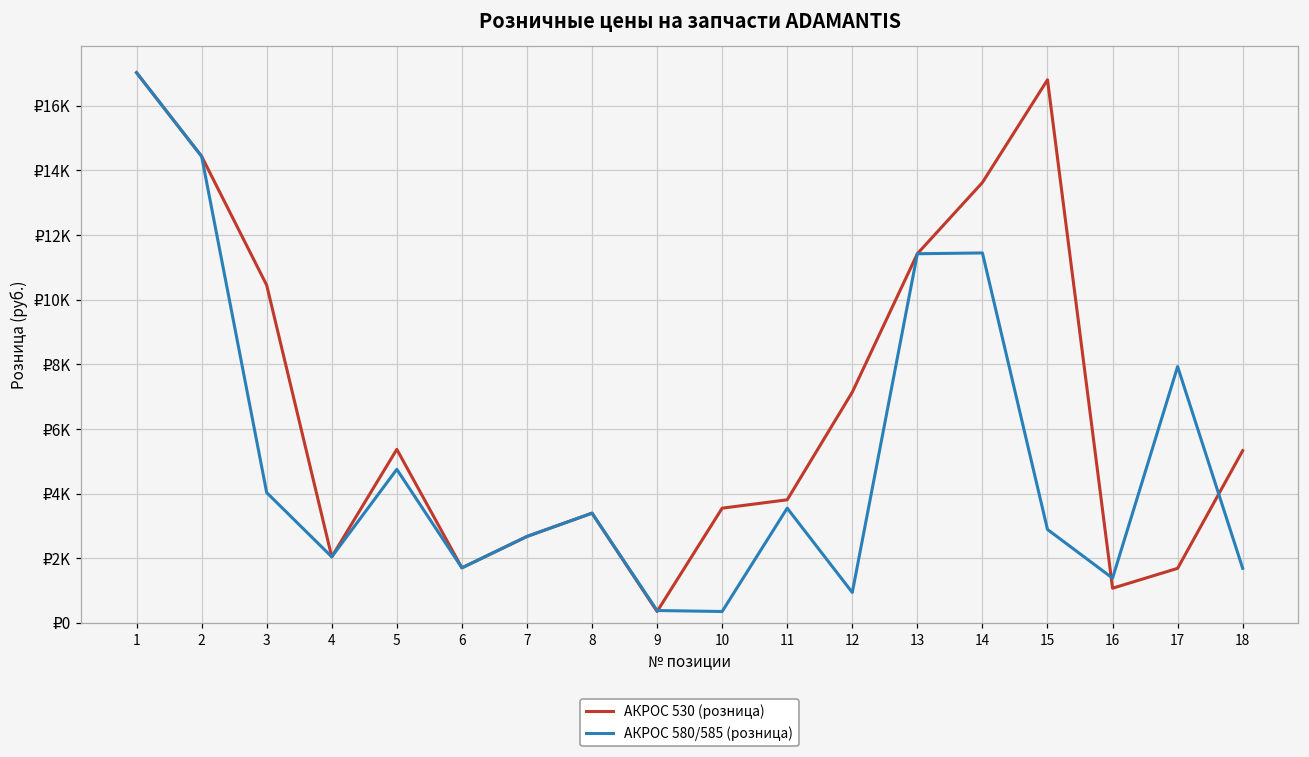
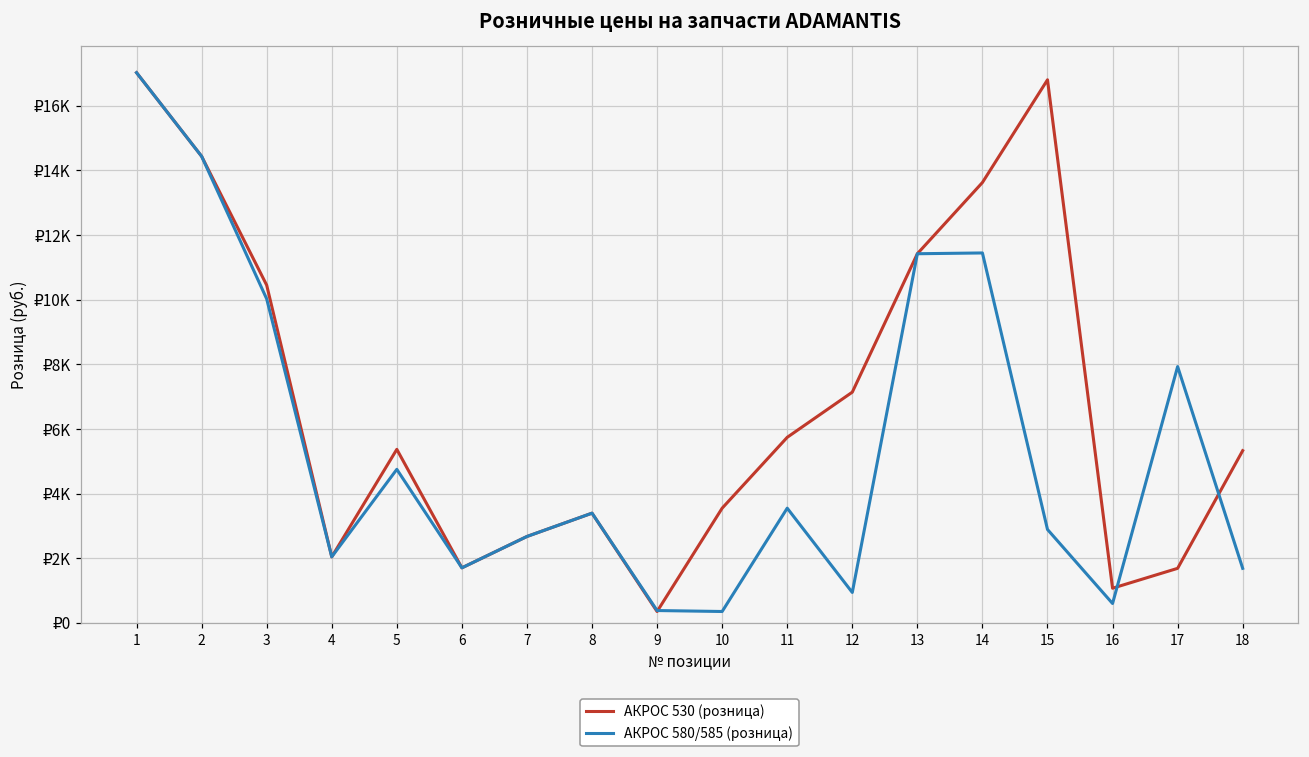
  {
    "АКРОС 530 (розница)": {
      "3": "₽10400",
      "5": "₽5400",
      "10": "₽3500",
-     "11": "₽3800",
+     "11": "₽5700",
      "12": "₽7100",
      "14": "₽13600",
      "15": "₽16800",
      "16": "₽1100",
      "17": "₽1700",
      "18": "₽5300"
    },
    "АКРОС 580/585 (розница)": {
-     "3": "₽4000",
+     "3": "₽10000",
      "5": "₽4700",
      "10": "₽400",
      "11": "₽3500",
      "12": "₽900",
      "14": "₽11400",
      "15": "₽2900",
-     "16": "₽1400",
+     "16": "₽600",
      "17": "₽7900",
      "18": "₽1700"
    }
  }
